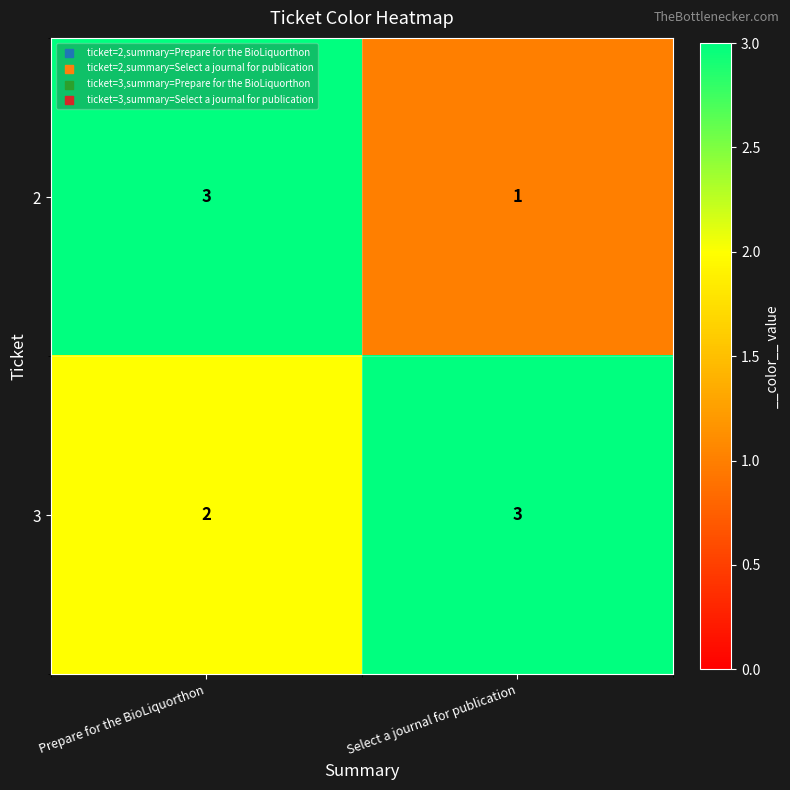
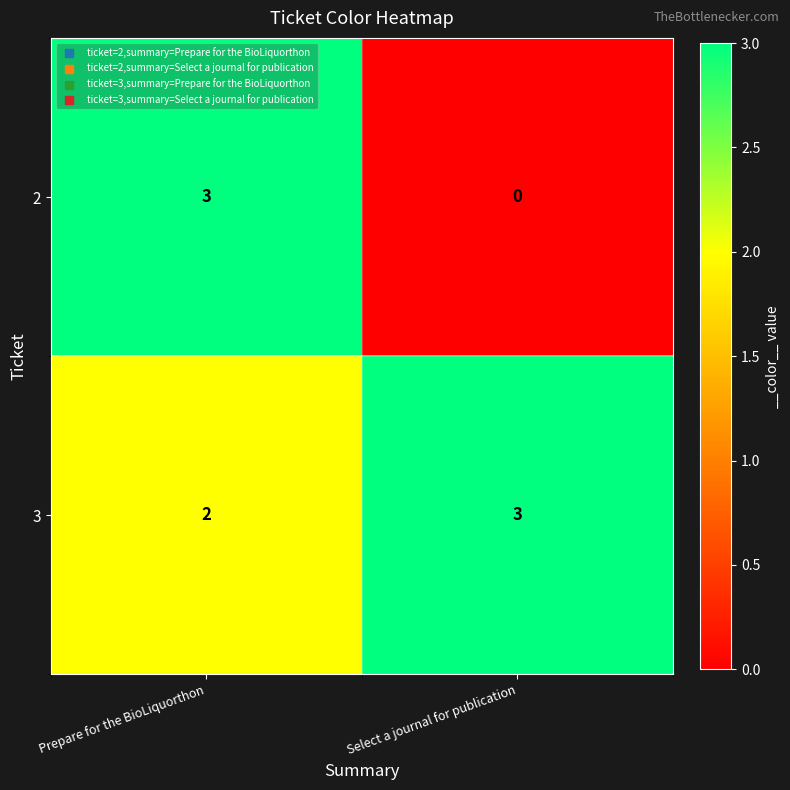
  {
    "2": {
      "Prepare for the BioLiquorthon": 3,
-     "Select a journal for publication": 1
+     "Select a journal for publication": 0
    },
    "3": {
      "Prepare for the BioLiquorthon": 2,
      "Select a journal for publication": 3
    }
  }
